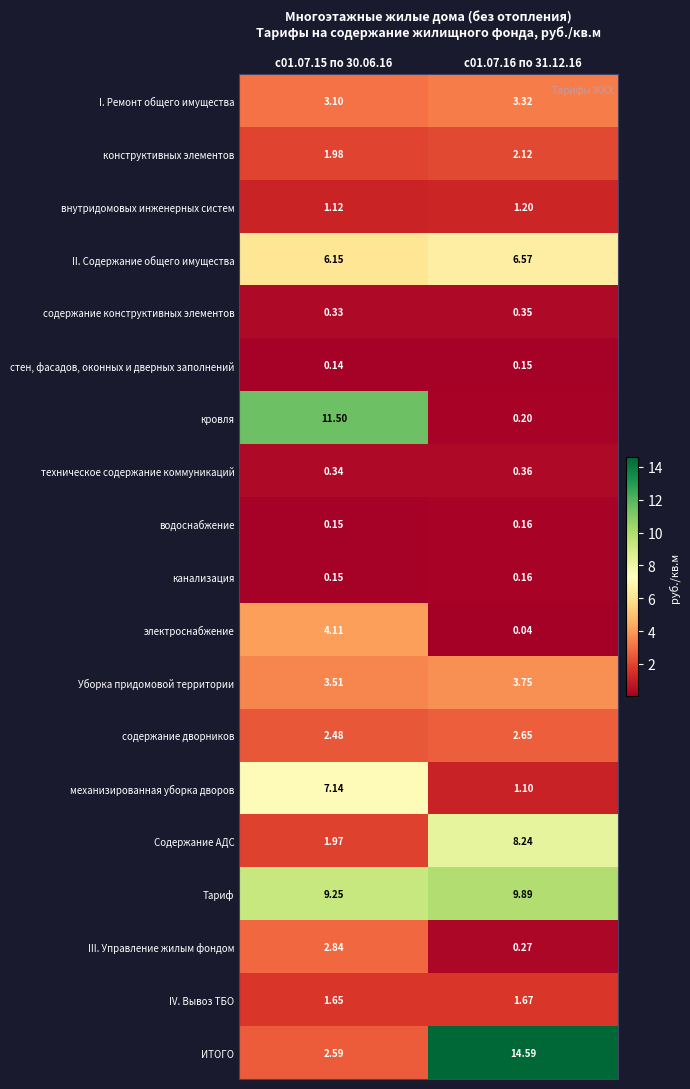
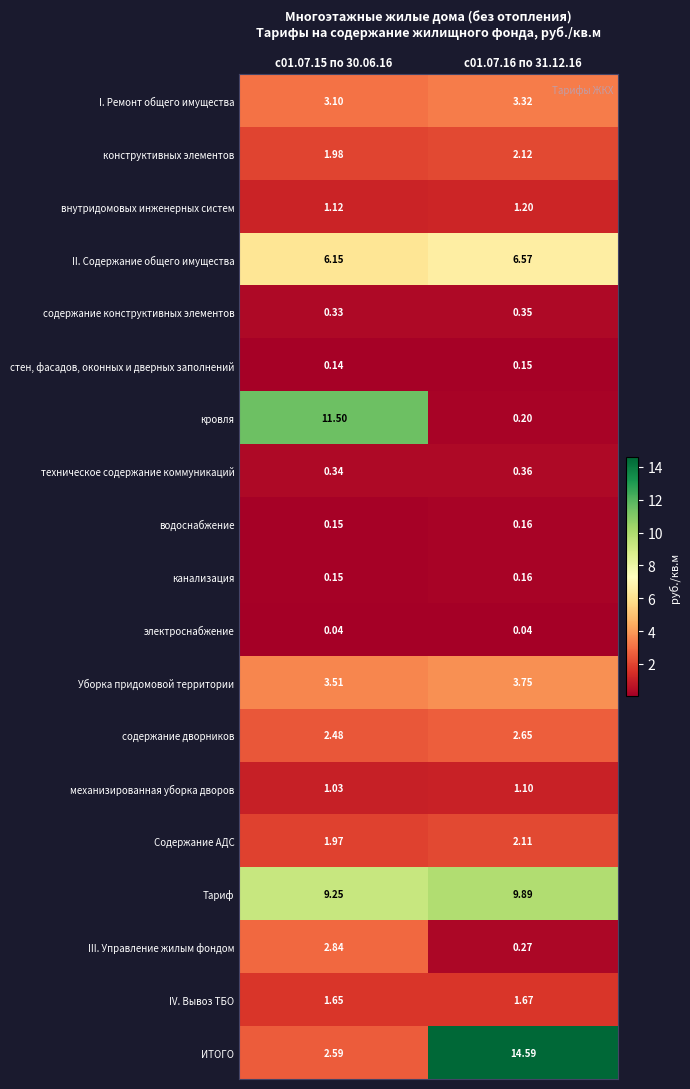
  {
    "I. Ремонт общего имущества": {
      "с01.07.15 по 30.06.16": 3.10
    },
    "конструктивных элементов": {
      "с01.07.15 по 30.06.16": 1.98,
      "с01.07.16 по 31.12.16": 2.12
    },
    "внутридомовых инженерных систем": {
      "с01.07.15 по 30.06.16": 1.12,
      "с01.07.16 по 31.12.16": 1.20
    },
    "II. Содержание общего имущества": {
      "с01.07.15 по 30.06.16": 6.15,
      "с01.07.16 по 31.12.16": 6.57
    },
    "содержание конструктивных элементов": {
      "с01.07.15 по 30.06.16": 0.33,
      "с01.07.16 по 31.12.16": 0.35
    },
    "стен, фасадов, оконных и дверных заполнений": {
      "с01.07.15 по 30.06.16": 0.14,
      "с01.07.16 по 31.12.16": 0.15
    },
    "кровля": {
      "с01.07.15 по 30.06.16": 11.50,
      "с01.07.16 по 31.12.16": 0.20
    },
    "техническое содержание коммуникаций": {
      "с01.07.15 по 30.06.16": 0.34,
      "с01.07.16 по 31.12.16": 0.36
    },
    "водоснабжение": {
      "с01.07.15 по 30.06.16": 0.15,
      "с01.07.16 по 31.12.16": 0.16
    },
    "канализация": {
      "с01.07.15 по 30.06.16": 0.15,
      "с01.07.16 по 31.12.16": 0.16
    },
    "электроснабжение": {
-     "с01.07.15 по 30.06.16": 4.11,
+     "с01.07.15 по 30.06.16": 0.04,
      "с01.07.16 по 31.12.16": 0.04
    },
    "Уборка придомовой территории": {
      "с01.07.15 по 30.06.16": 3.51,
      "с01.07.16 по 31.12.16": 3.75
    },
    "содержание дворников": {
      "с01.07.15 по 30.06.16": 2.48,
      "с01.07.16 по 31.12.16": 2.65
    },
    "механизированная уборка дворов": {
-     "с01.07.15 по 30.06.16": 7.14,
+     "с01.07.15 по 30.06.16": 1.03,
      "с01.07.16 по 31.12.16": 1.10
    },
    "Содержание АДС": {
      "с01.07.15 по 30.06.16": 1.97,
-     "с01.07.16 по 31.12.16": 8.24
+     "с01.07.16 по 31.12.16": 2.11
    },
    "Тариф": {
      "с01.07.15 по 30.06.16": 9.25,
      "с01.07.16 по 31.12.16": 9.89
    },
    "III. Управление жилым фондом": {
      "с01.07.15 по 30.06.16": 2.84,
      "с01.07.16 по 31.12.16": 0.27
    },
    "IV. Вывоз ТБО": {
      "с01.07.15 по 30.06.16": 1.65,
      "с01.07.16 по 31.12.16": 1.67
    },
    "ИТОГО": {
      "с01.07.15 по 30.06.16": 2.59,
      "с01.07.16 по 31.12.16": 14.59
    }
  }
